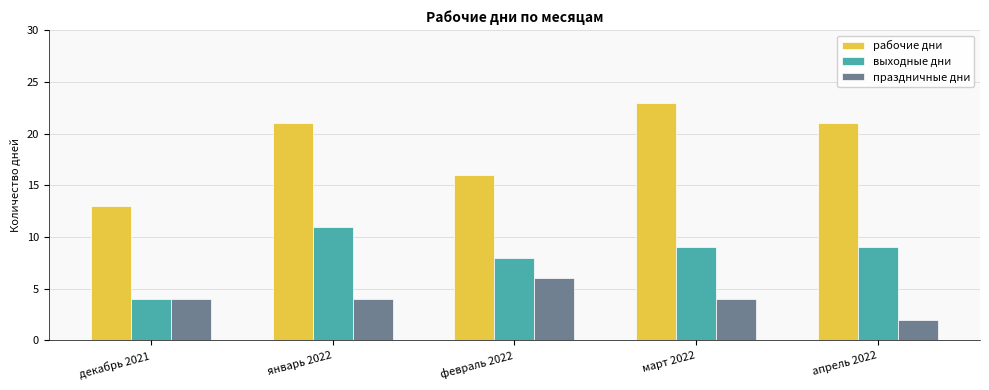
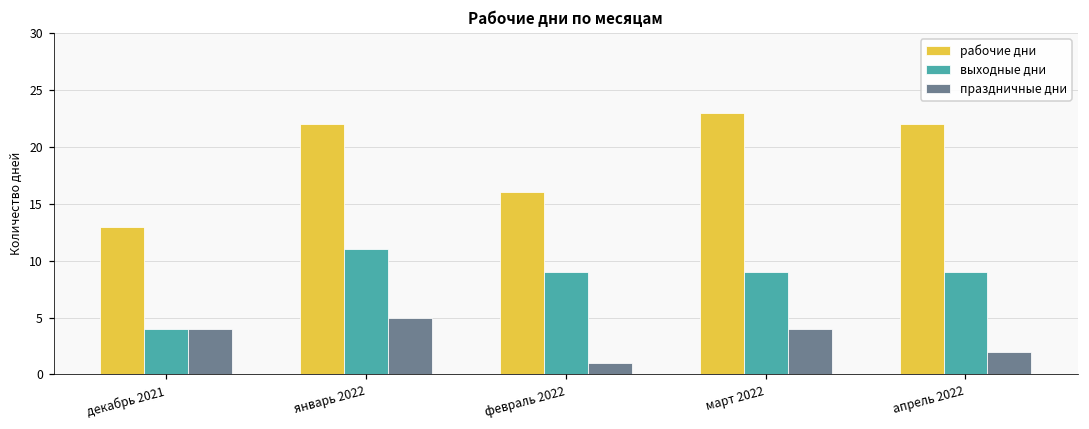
  {
    "рабочие дни": {
      "декабрь 2021": 13,
-     "январь 2022": 21,
+     "январь 2022": 22,
      "февраль 2022": 16,
      "март 2022": 23,
-     "апрель 2022": 21
+     "апрель 2022": 22
    },
    "выходные дни": {
      "декабрь 2021": 4,
      "январь 2022": 11,
-     "февраль 2022": 8,
+     "февраль 2022": 9,
      "март 2022": 9,
      "апрель 2022": 9
    },
    "праздничные дни": {
      "декабрь 2021": 4,
-     "январь 2022": 4,
-     "февраль 2022": 6,
+     "январь 2022": 5,
+     "февраль 2022": 1,
      "март 2022": 4,
      "апрель 2022": 2
    }
  }
